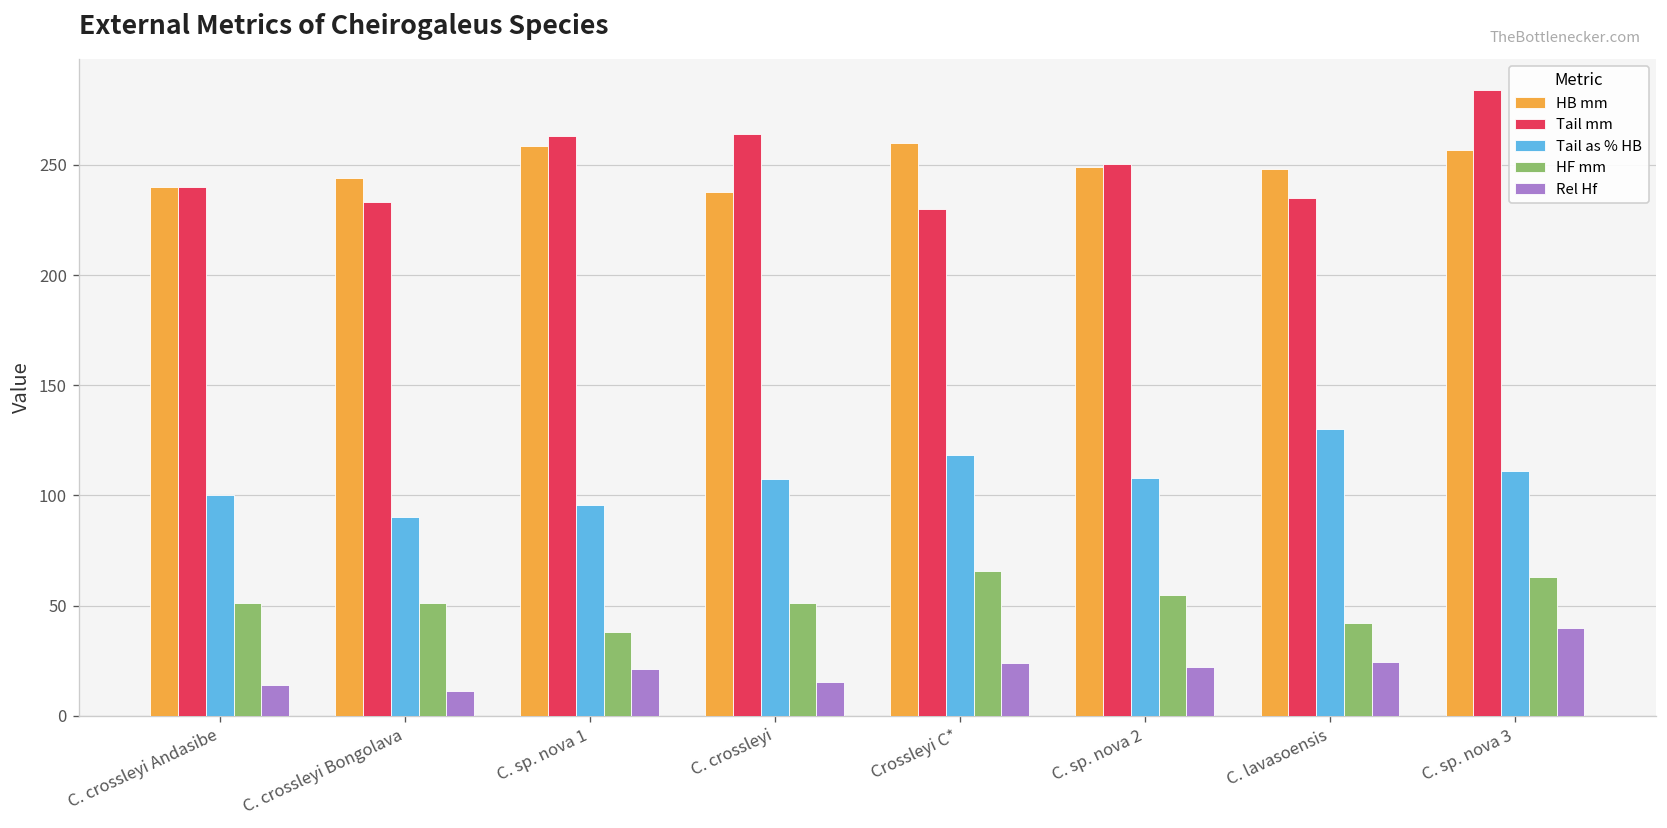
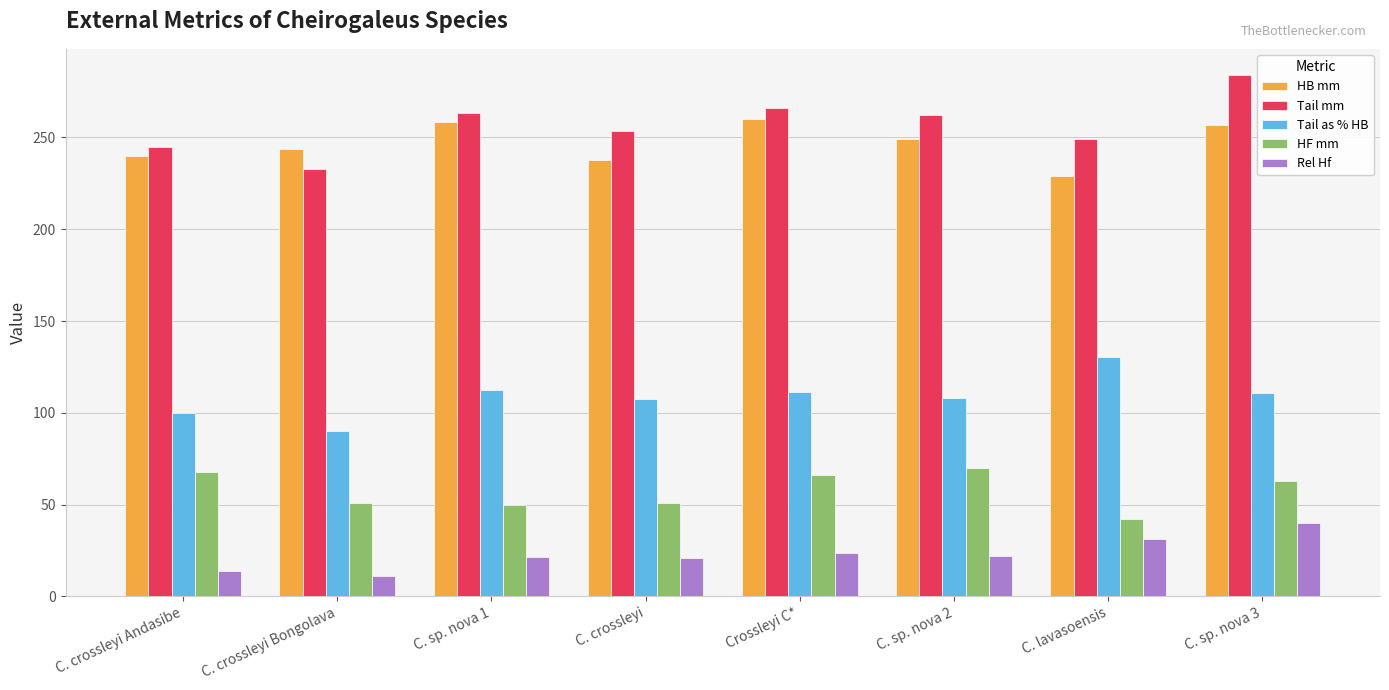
  {
    "HB mm": {
      "C. crossleyi Andasibe": 240,
      "C. crossleyi Bongolava": 244,
      "C. sp. nova 1": 258,
      "C. crossleyi": 238,
      "Crossleyi C*": 260,
      "C. sp. nova 2": 249,
-     "C. lavasoensis": 248,
+     "C. lavasoensis": 229,
      "C. sp. nova 3": 257
    },
    "Tail mm": {
-     "C. crossleyi Andasibe": 240,
+     "C. crossleyi Andasibe": 245,
      "C. crossleyi Bongolava": 233,
      "C. sp. nova 1": 263,
-     "C. crossleyi": 264,
-     "Crossleyi C*": 230,
-     "C. sp. nova 2": 251,
-     "C. lavasoensis": 235,
+     "C. crossleyi": 253,
+     "Crossleyi C*": 266,
+     "C. sp. nova 2": 262,
+     "C. lavasoensis": 249,
      "C. sp. nova 3": 284
    },
    "Tail as % HB": {
      "C. crossleyi Andasibe": 100,
      "C. crossleyi Bongolava": 90,
-     "C. sp. nova 1": 96,
+     "C. sp. nova 1": 112,
      "C. crossleyi": 108,
-     "Crossleyi C*": 119,
+     "Crossleyi C*": 111,
      "C. sp. nova 2": 108,
      "C. lavasoensis": 130,
      "C. sp. nova 3": 111
    },
    "HF mm": {
-     "C. crossleyi Andasibe": 51,
+     "C. crossleyi Andasibe": 68,
      "C. crossleyi Bongolava": 51,
-     "C. sp. nova 1": 38,
+     "C. sp. nova 1": 50,
      "C. crossleyi": 51,
      "Crossleyi C*": 66,
-     "C. sp. nova 2": 55,
+     "C. sp. nova 2": 70,
      "C. lavasoensis": 42,
      "C. sp. nova 3": 63
    },
    "Rel Hf": {
      "C. crossleyi Andasibe": 14,
      "C. crossleyi Bongolava": 11,
      "C. sp. nova 1": 21,
-     "C. crossleyi": 15,
+     "C. crossleyi": 21,
      "Crossleyi C*": 24,
      "C. sp. nova 2": 22,
-     "C. lavasoensis": 24,
+     "C. lavasoensis": 31,
      "C. sp. nova 3": 40
    }
  }
